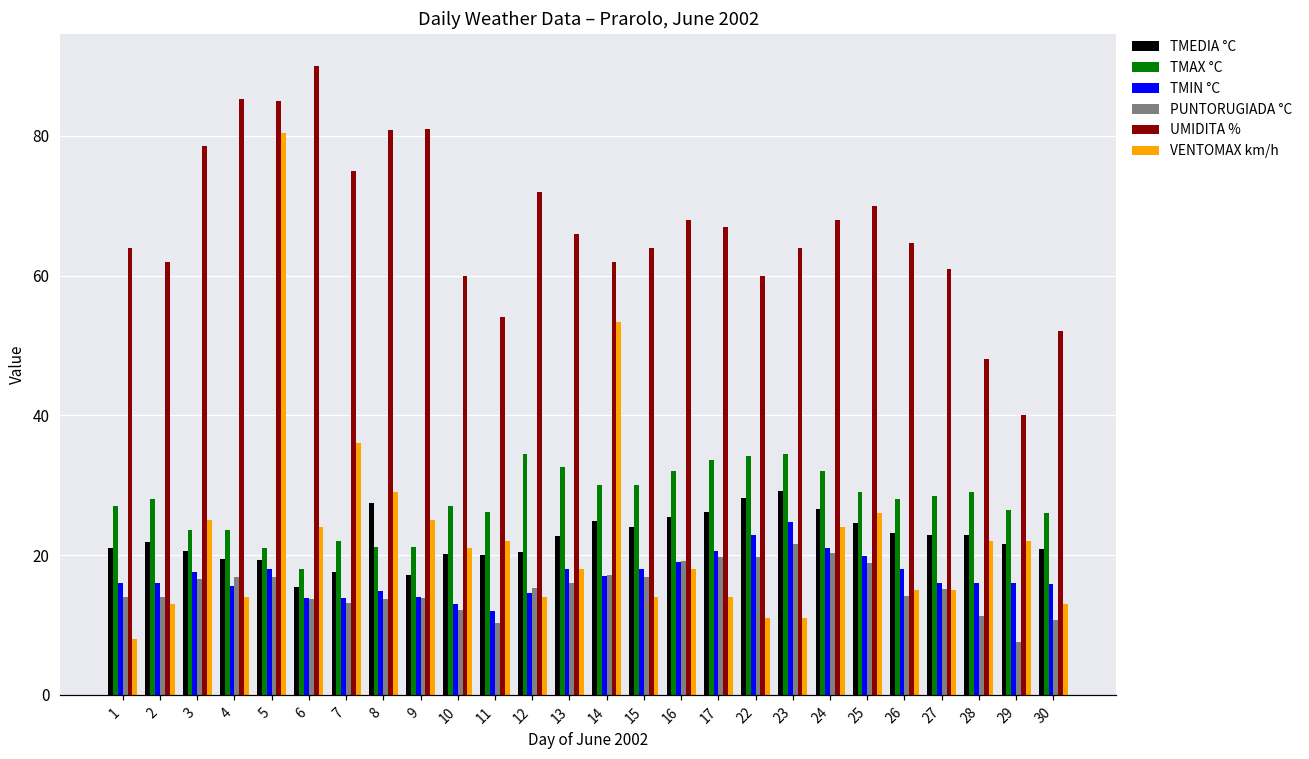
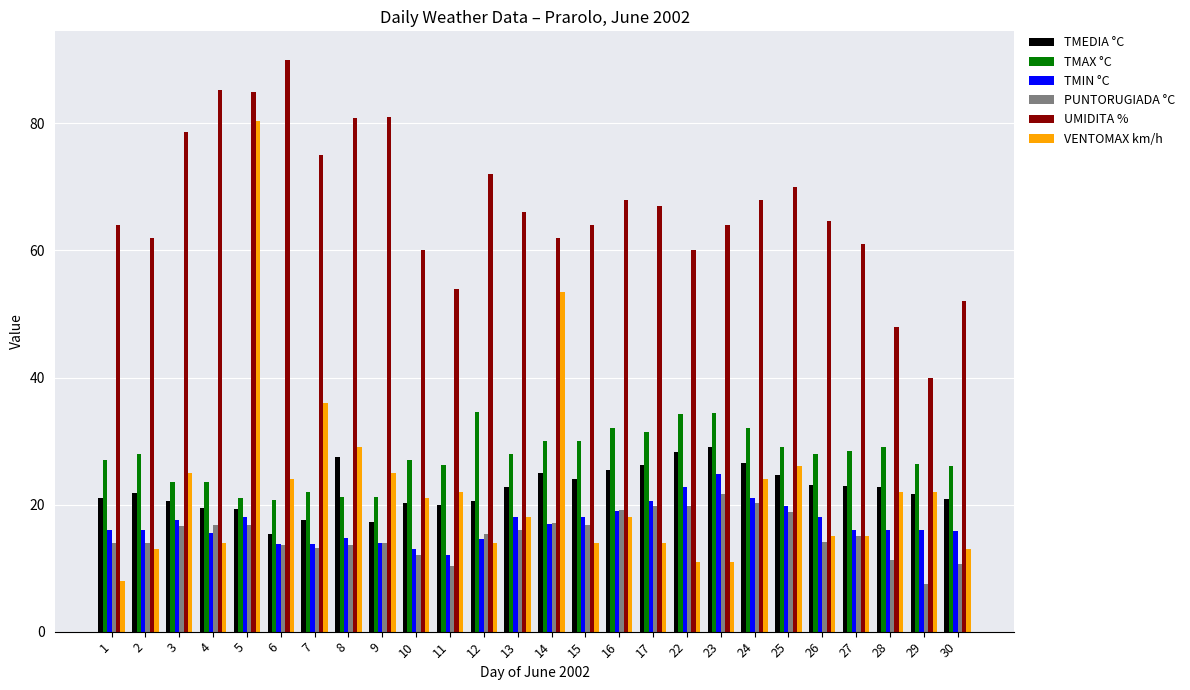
  {
    "TMEDIA °C": {
      "1": 21,
      "2": 22,
      "3": 21,
      "4": 19,
      "5": 19,
      "6": 15,
      "7": 18,
      "8": 28,
      "9": 17,
      "10": 20,
      "11": 20,
      "12": 21,
      "13": 23,
      "14": 25,
      "15": 24,
      "16": 25,
      "17": 26,
      "22": 28,
      "23": 29,
      "24": 27,
      "25": 25,
      "26": 23,
      "27": 23,
      "28": 23,
      "29": 22,
      "30": 21
    },
    "TMAX °C": {
      "1": 27,
      "2": 28,
      "3": 24,
      "4": 24,
      "5": 21,
-     "6": 18,
+     "6": 21,
      "7": 22,
      "8": 21,
      "9": 21,
      "10": 27,
      "11": 26,
      "12": 35,
-     "13": 33,
+     "13": 28,
      "14": 30,
      "15": 30,
      "16": 32,
-     "17": 34,
+     "17": 31,
      "22": 34,
      "23": 34,
      "24": 32,
      "25": 29,
      "26": 28,
      "27": 28,
      "28": 29,
      "29": 26,
      "30": 26
    },
    "TMIN °C": {
      "1": 16,
      "2": 16,
      "3": 18,
      "4": 16,
      "5": 18,
      "6": 14,
      "7": 14,
      "8": 15,
      "9": 14,
      "10": 13,
      "11": 12,
      "12": 15,
      "13": 18,
      "14": 17,
      "15": 18,
      "16": 19,
      "17": 21,
      "22": 23,
      "23": 25,
      "24": 21,
      "25": 20,
      "26": 18,
      "27": 16,
      "28": 16,
      "29": 16,
      "30": 16
    },
    "PUNTORUGIADA °C": {
      "1": 14,
      "2": 14,
      "3": 17,
      "4": 17,
      "5": 17,
      "6": 14,
      "7": 13,
      "8": 14,
      "9": 14,
      "10": 12,
      "11": 10,
      "12": 15,
      "13": 16,
      "14": 17,
      "15": 17,
      "16": 19,
      "17": 20,
      "22": 20,
      "23": 22,
      "24": 20,
      "25": 19,
      "26": 14,
      "27": 15,
      "28": 11,
      "29": 8,
      "30": 11
    },
    "UMIDITA %": {
      "1": 64,
      "2": 62,
      "3": 79,
      "4": 85,
      "5": 85,
      "6": 90,
      "7": 75,
      "8": 81,
      "9": 81,
      "10": 60,
      "11": 54,
      "12": 72,
      "13": 66,
      "14": 62,
      "15": 64,
      "16": 68,
      "17": 67,
      "22": 60,
      "23": 64,
      "24": 68,
      "25": 70,
      "26": 65,
      "27": 61,
      "28": 48,
      "29": 40,
      "30": 52
    },
    "VENTOMAX km/h": {
      "1": 8,
      "2": 13,
      "3": 25,
      "4": 14,
      "5": 80,
      "6": 24,
      "7": 36,
      "8": 29,
      "9": 25,
      "10": 21,
      "11": 22,
      "12": 14,
      "13": 18,
      "14": 53,
      "15": 14,
      "16": 18,
      "17": 14,
      "22": 11,
      "23": 11,
      "24": 24,
      "25": 26,
      "26": 15,
      "27": 15,
      "28": 22,
      "29": 22,
      "30": 13
    }
  }
